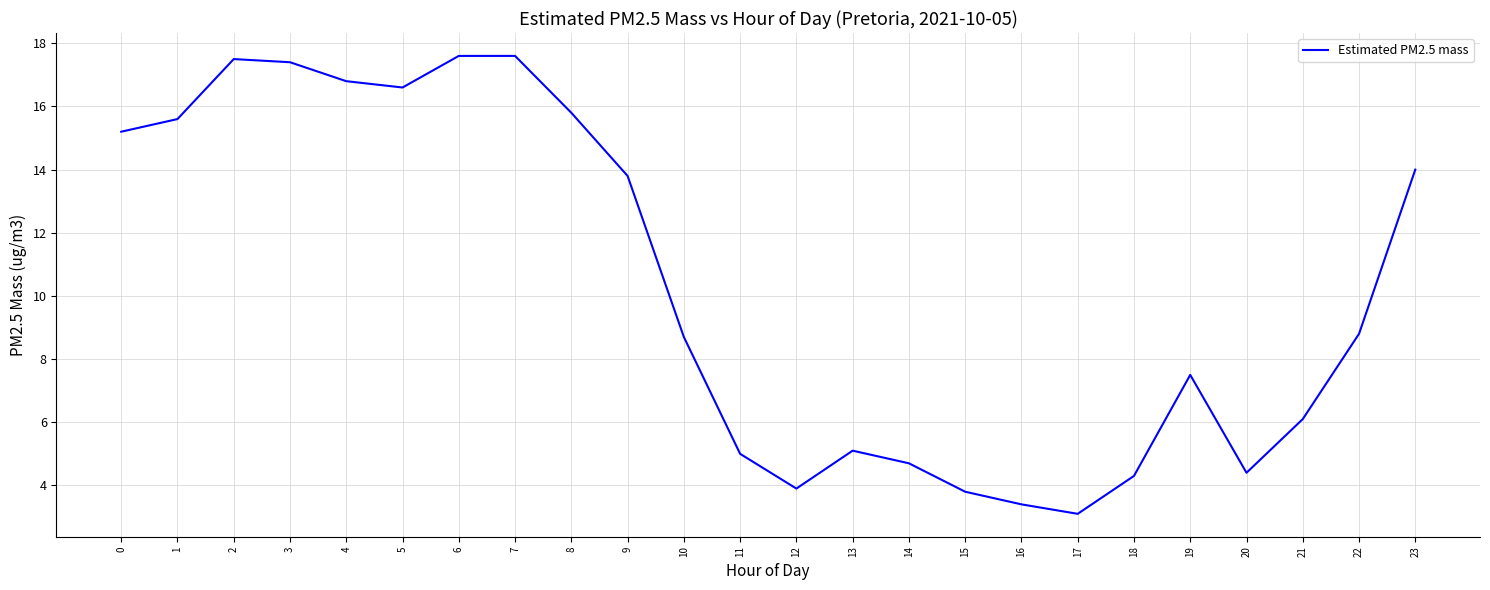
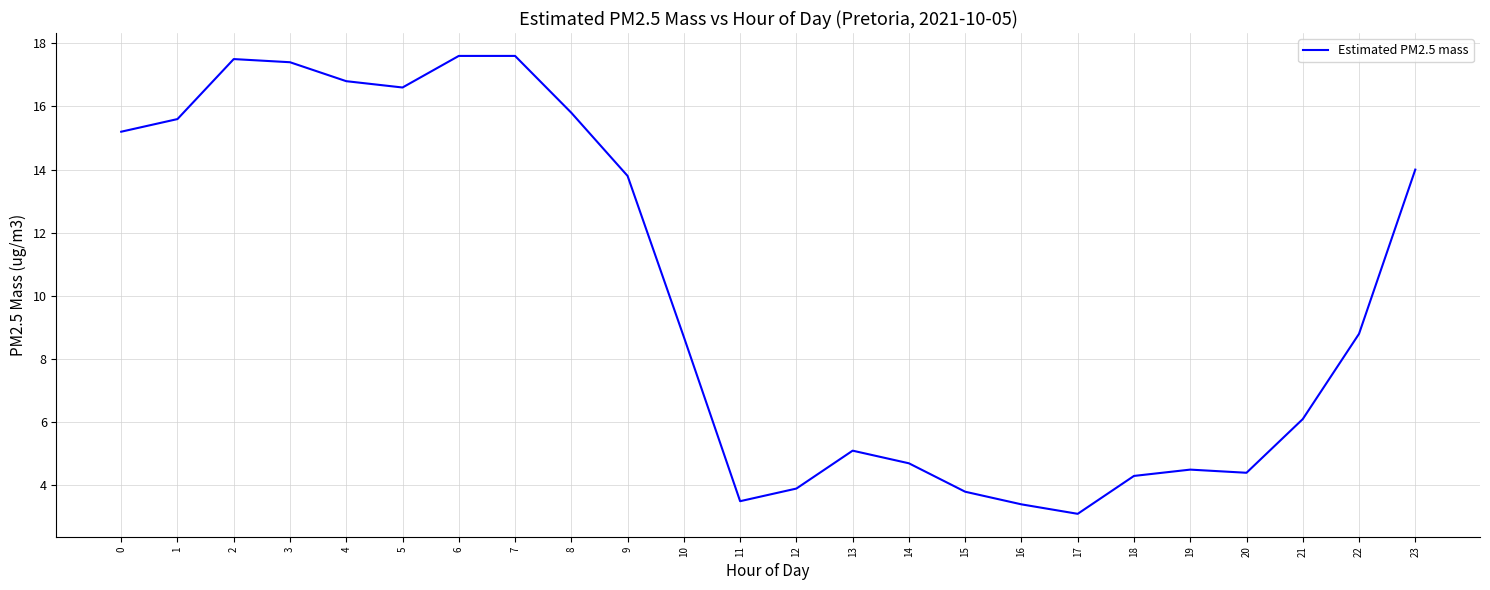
  {
    "0": 15.2,
    "1": 15.6,
    "2": 17.5,
    "3": 17.4,
    "4": 16.8,
    "5": 16.6,
    "6": 17.6,
    "7": 17.6,
    "8": 15.8,
    "9": 13.8,
    "10": 8.7,
-   "11": 5.0,
+   "11": 3.5,
    "12": 3.9,
    "13": 5.1,
    "14": 4.7,
    "15": 3.8,
    "16": 3.4,
    "17": 3.1,
    "18": 4.3,
-   "19": 7.5,
+   "19": 4.5,
    "20": 4.4,
    "21": 6.1,
    "22": 8.8,
    "23": 14.0
  }
